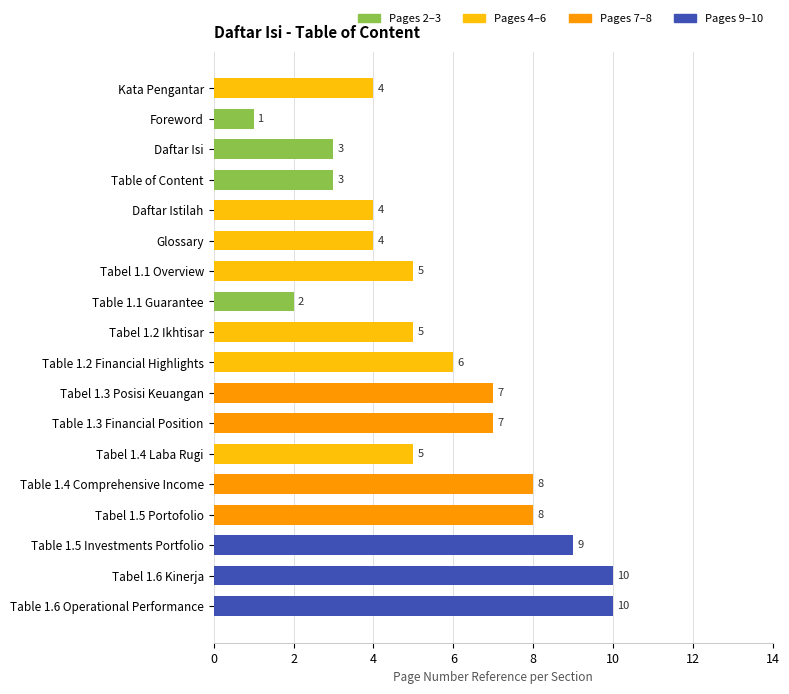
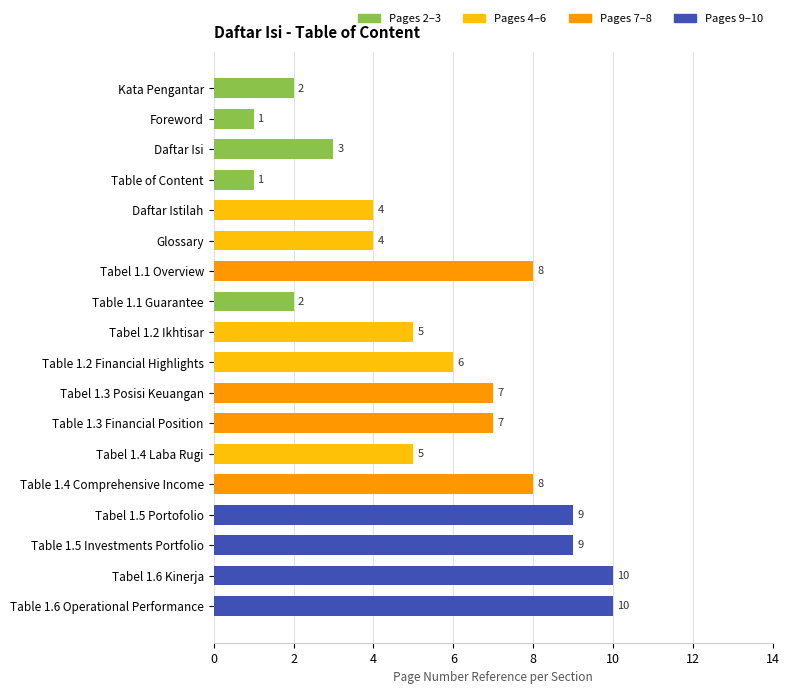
  {
-   "Kata Pengantar": 4,
+   "Kata Pengantar": 2,
    "Foreword": 1,
    "Daftar Isi": 3,
-   "Table of Content": 3,
+   "Table of Content": 1,
    "Daftar Istilah": 4,
    "Glossary": 4,
-   "Tabel 1.1 Overview": 5,
+   "Tabel 1.1 Overview": 8,
    "Table 1.1 Guarantee": 2,
    "Tabel 1.2 Ikhtisar": 5,
    "Table 1.2 Financial Highlights": 6,
    "Tabel 1.3 Posisi Keuangan": 7,
    "Table 1.3 Financial Position": 7,
    "Tabel 1.4 Laba Rugi": 5,
    "Table 1.4 Comprehensive Income": 8,
-   "Tabel 1.5 Portofolio": 8,
+   "Tabel 1.5 Portofolio": 9,
    "Table 1.5 Investments Portfolio": 9,
    "Tabel 1.6 Kinerja": 10,
    "Table 1.6 Operational Performance": 10
  }
